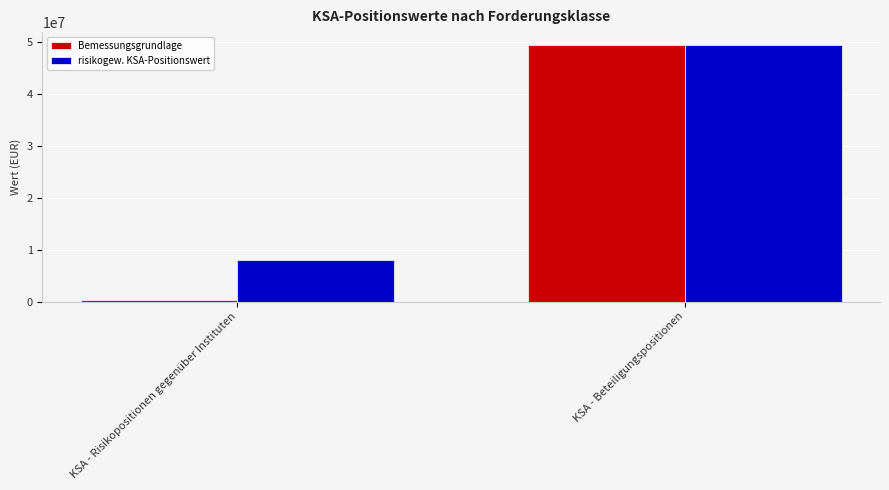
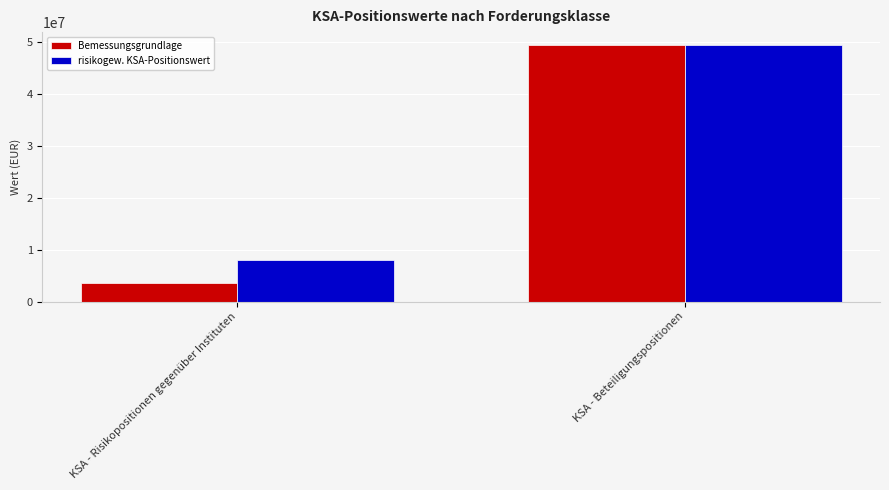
  {
    "Bemessungsgrundlage": {
-     "KSA - Risikopositionen gegenüber Instituten": 0,
+     "KSA - Risikopositionen gegenüber Instituten": 4000000,
      "KSA - Beteiligungspositionen": 49000000
    },
    "risikogew. KSA-Positionswert": {
      "KSA - Risikopositionen gegenüber Instituten": 8000000,
      "KSA - Beteiligungspositionen": 49000000
    }
  }
